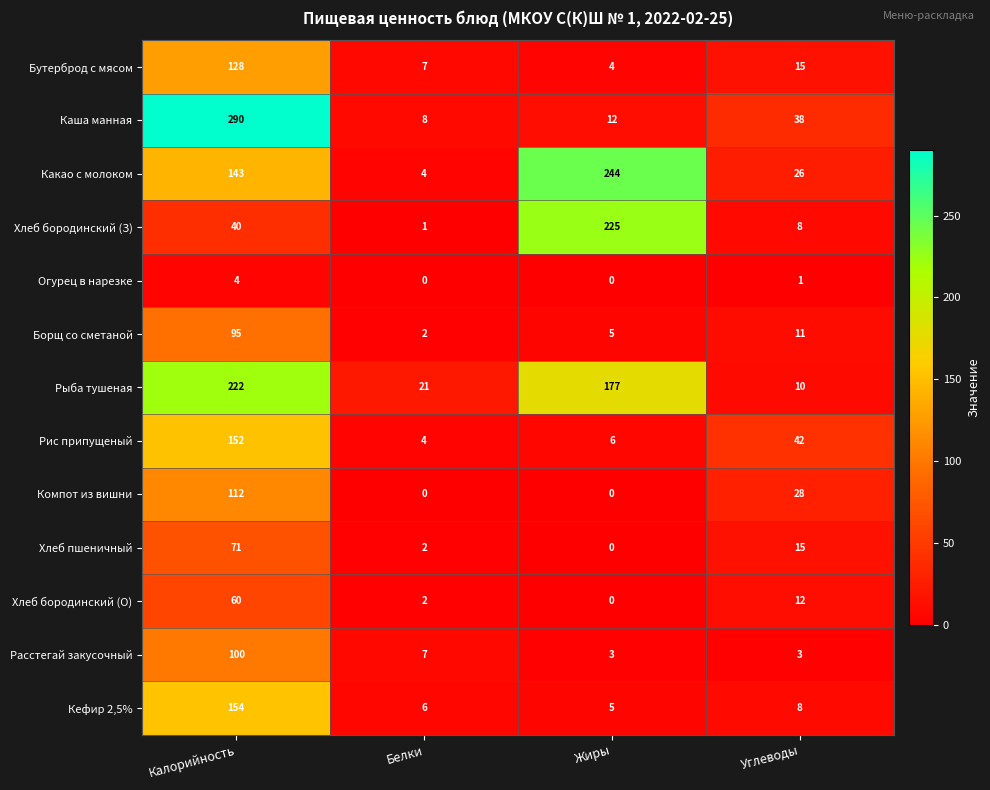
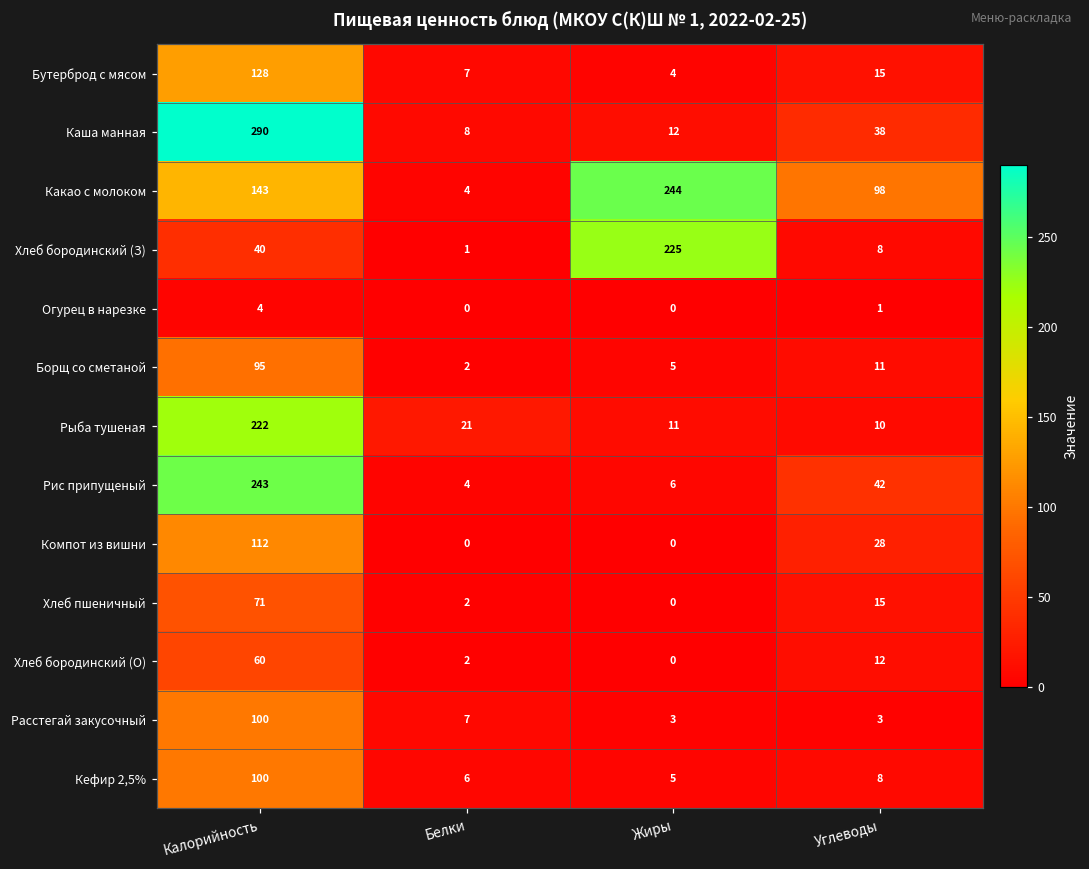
  {
    "Бутерброд с мясом": {
      "Калорийность": 128,
      "Белки": 7,
      "Жиры": 4,
      "Углеводы": 15
    },
    "Каша манная": {
      "Калорийность": 290,
      "Белки": 8,
      "Жиры": 12,
      "Углеводы": 38
    },
    "Какао с молоком": {
      "Калорийность": 143,
      "Белки": 4,
      "Жиры": 244,
-     "Углеводы": 26
+     "Углеводы": 98
    },
    "Хлеб бородинский (З)": {
      "Калорийность": 40,
      "Белки": 1,
      "Жиры": 225,
      "Углеводы": 8
    },
    "Огурец в нарезке": {
      "Калорийность": 4,
      "Белки": 0,
      "Жиры": 0,
      "Углеводы": 1
    },
    "Борщ со сметаной": {
      "Калорийность": 95,
      "Белки": 2,
      "Жиры": 5,
      "Углеводы": 11
    },
    "Рыба тушеная": {
      "Калорийность": 222,
      "Белки": 21,
-     "Жиры": 177,
+     "Жиры": 11,
      "Углеводы": 10
    },
    "Рис припущеный": {
-     "Калорийность": 152,
+     "Калорийность": 243,
      "Белки": 4,
      "Жиры": 6,
      "Углеводы": 42
    },
    "Компот из вишни": {
      "Калорийность": 112,
      "Белки": 0,
      "Жиры": 0,
      "Углеводы": 28
    },
    "Хлеб пшеничный": {
      "Калорийность": 71,
      "Белки": 2,
      "Жиры": 0,
      "Углеводы": 15
    },
    "Хлеб бородинский (О)": {
      "Калорийность": 60,
      "Белки": 2,
      "Жиры": 0,
      "Углеводы": 12
    },
    "Расстегай закусочный": {
      "Калорийность": 100,
      "Белки": 7,
      "Жиры": 3,
      "Углеводы": 3
    },
    "Кефир 2,5%": {
-     "Калорийность": 154,
+     "Калорийность": 100,
      "Белки": 6,
      "Жиры": 5,
      "Углеводы": 8
    }
  }
